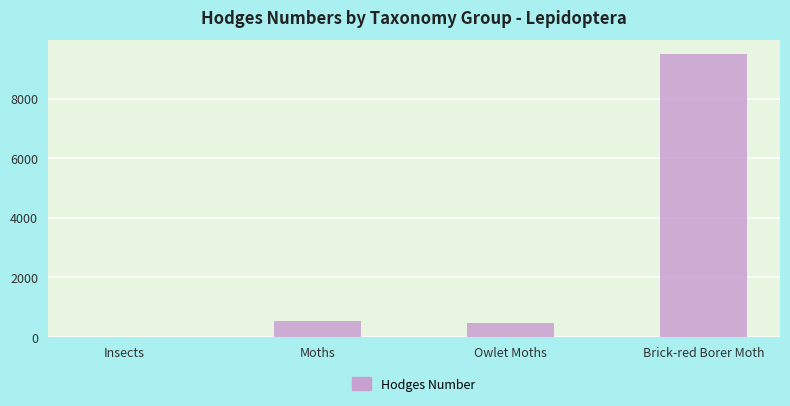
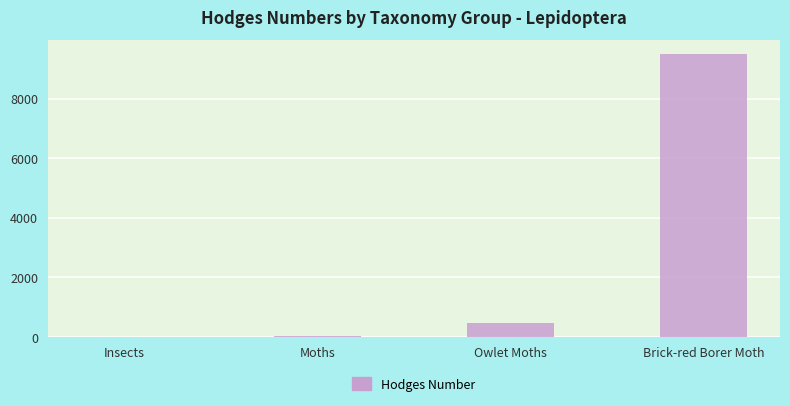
  {
    "Insects": 0,
-   "Moths": 500,
+   "Moths": 0,
    "Owlet Moths": 500,
    "Brick-red Borer Moth": 9500
  }
